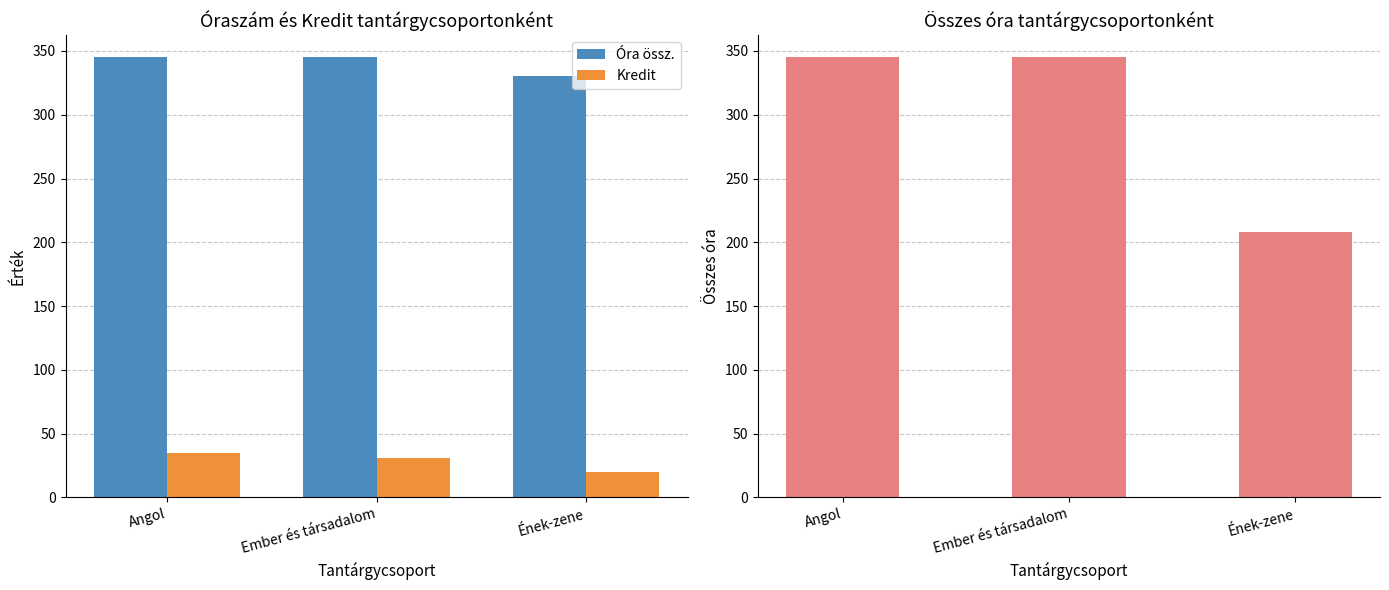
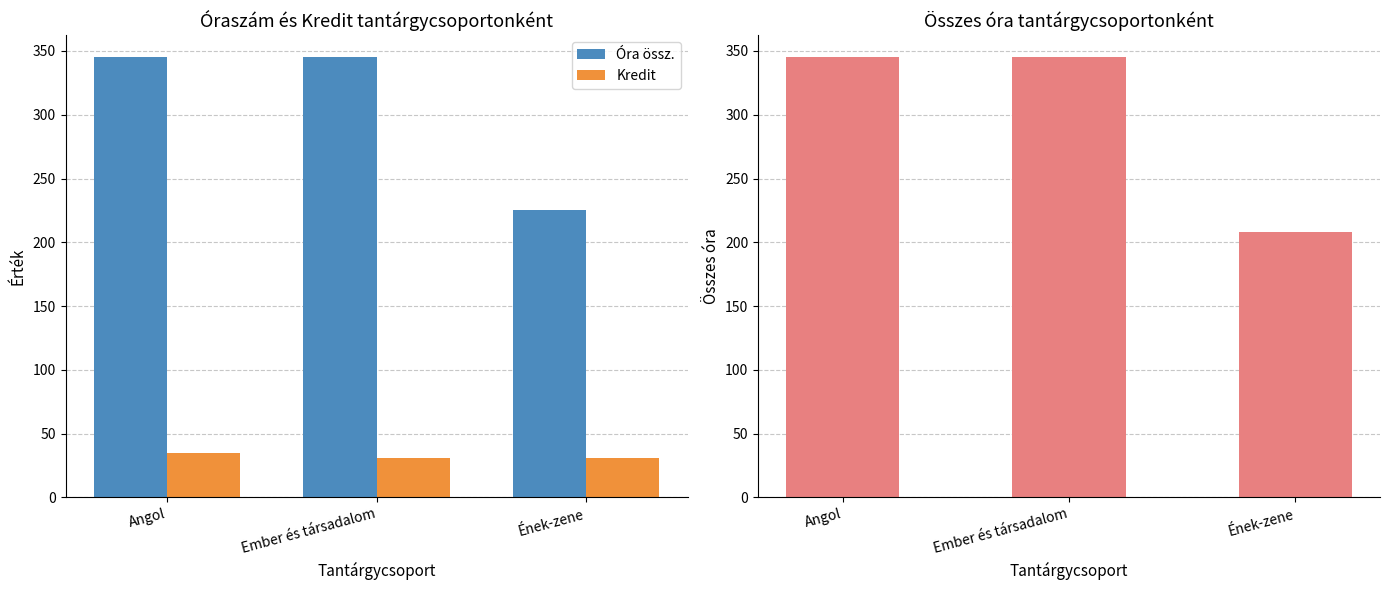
  {
    "Óraszám és Kredit tantárgycsoportonként": {
      "Óra össz.": {
        "Angol": 345,
        "Ember és társadalom": 345,
-       "Ének-zene": 330
+       "Ének-zene": 225
      },
      "Kredit": {
        "Angol": 35,
        "Ember és társadalom": 31,
-       "Ének-zene": 20
+       "Ének-zene": 31
      }
    },
    "Összes óra tantárgycsoportonként": {
      "Angol": 345,
      "Ember és társadalom": 345,
      "Ének-zene": 208
    }
  }
